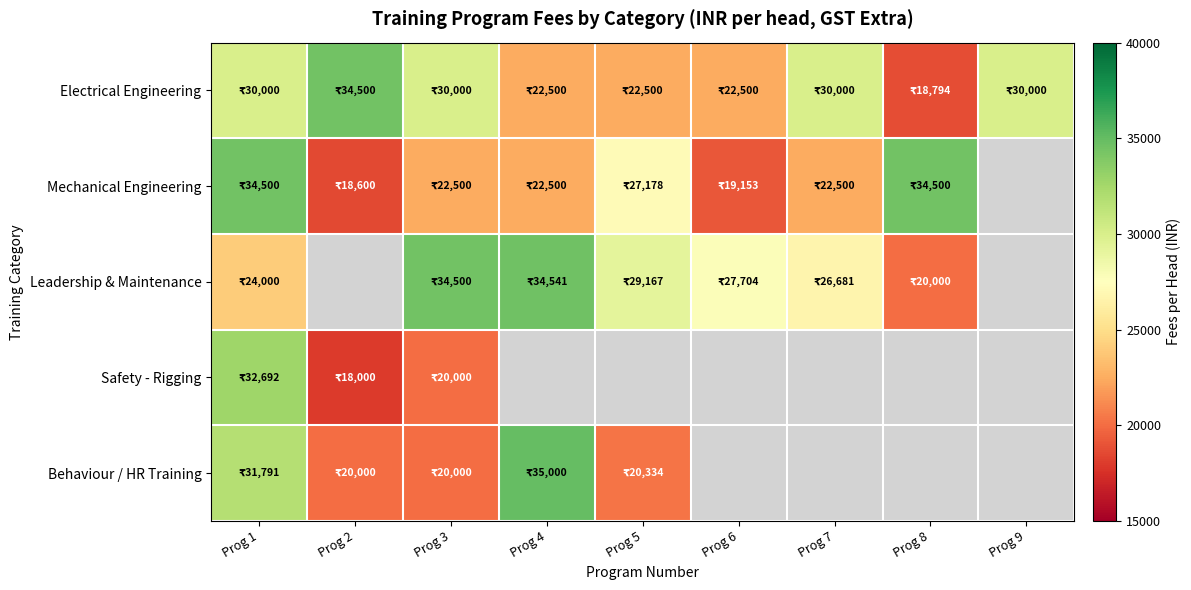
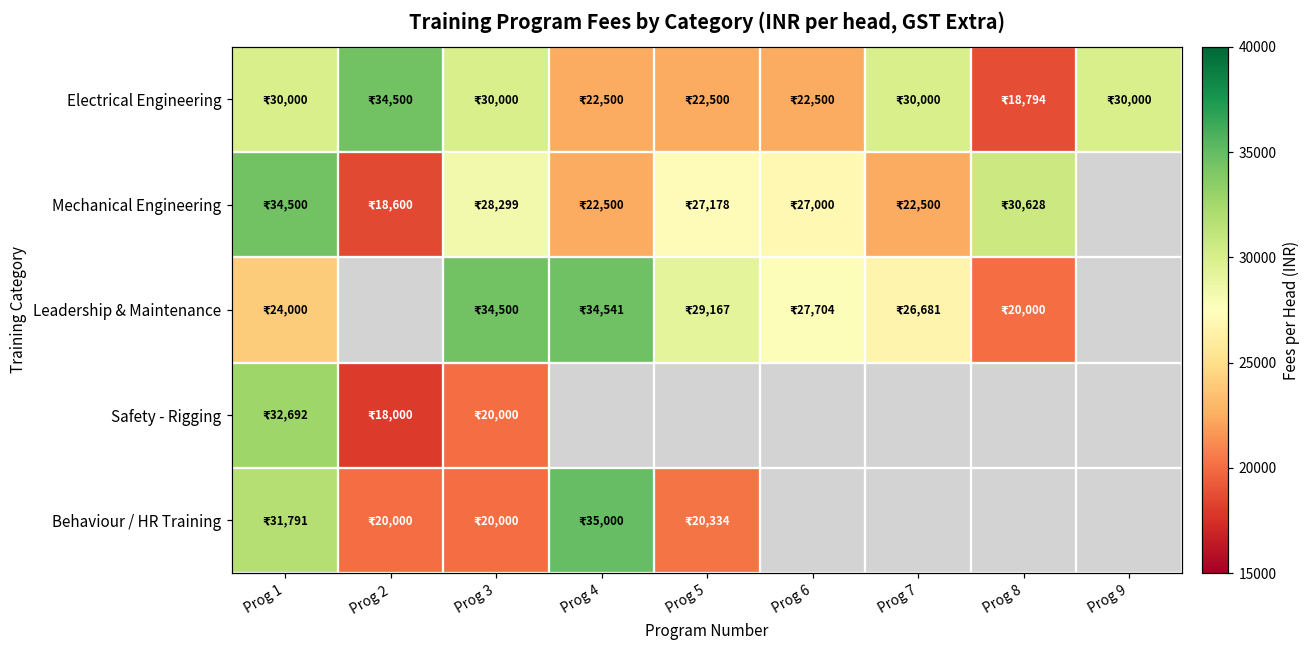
  {
    "Electrical Engineering": {
      "Prog 1": "30,000",
      "Prog 2": "34,500",
      "Prog 3": "30,000",
      "Prog 4": "22,500",
      "Prog 5": "22,500",
      "Prog 6": "22,500",
      "Prog 7": "30,000",
      "Prog 8": "18,794",
      "Prog 9": "30,000"
    },
    "Mechanical Engineering": {
      "Prog 1": "34,500",
      "Prog 2": "18,600",
-     "Prog 3": "22,500",
+     "Prog 3": "28,299",
      "Prog 4": "22,500",
      "Prog 5": "27,178",
-     "Prog 6": "19,153",
+     "Prog 6": "27,000",
      "Prog 7": "22,500",
-     "Prog 8": "34,500"
+     "Prog 8": "30,628"
    },
    "Leadership & Maintenance": {
      "Prog 1": "24,000",
      "Prog 3": "34,500",
      "Prog 4": "34,541",
      "Prog 5": "29,167",
      "Prog 6": "27,704",
      "Prog 7": "26,681",
      "Prog 8": "20,000"
    },
    "Safety - Rigging": {
      "Prog 1": "32,692",
      "Prog 2": "18,000",
      "Prog 3": "20,000"
    },
    "Behaviour / HR Training": {
      "Prog 1": "31,791",
      "Prog 2": "20,000",
      "Prog 3": "20,000",
      "Prog 4": "35,000",
      "Prog 5": "20,334"
    }
  }
